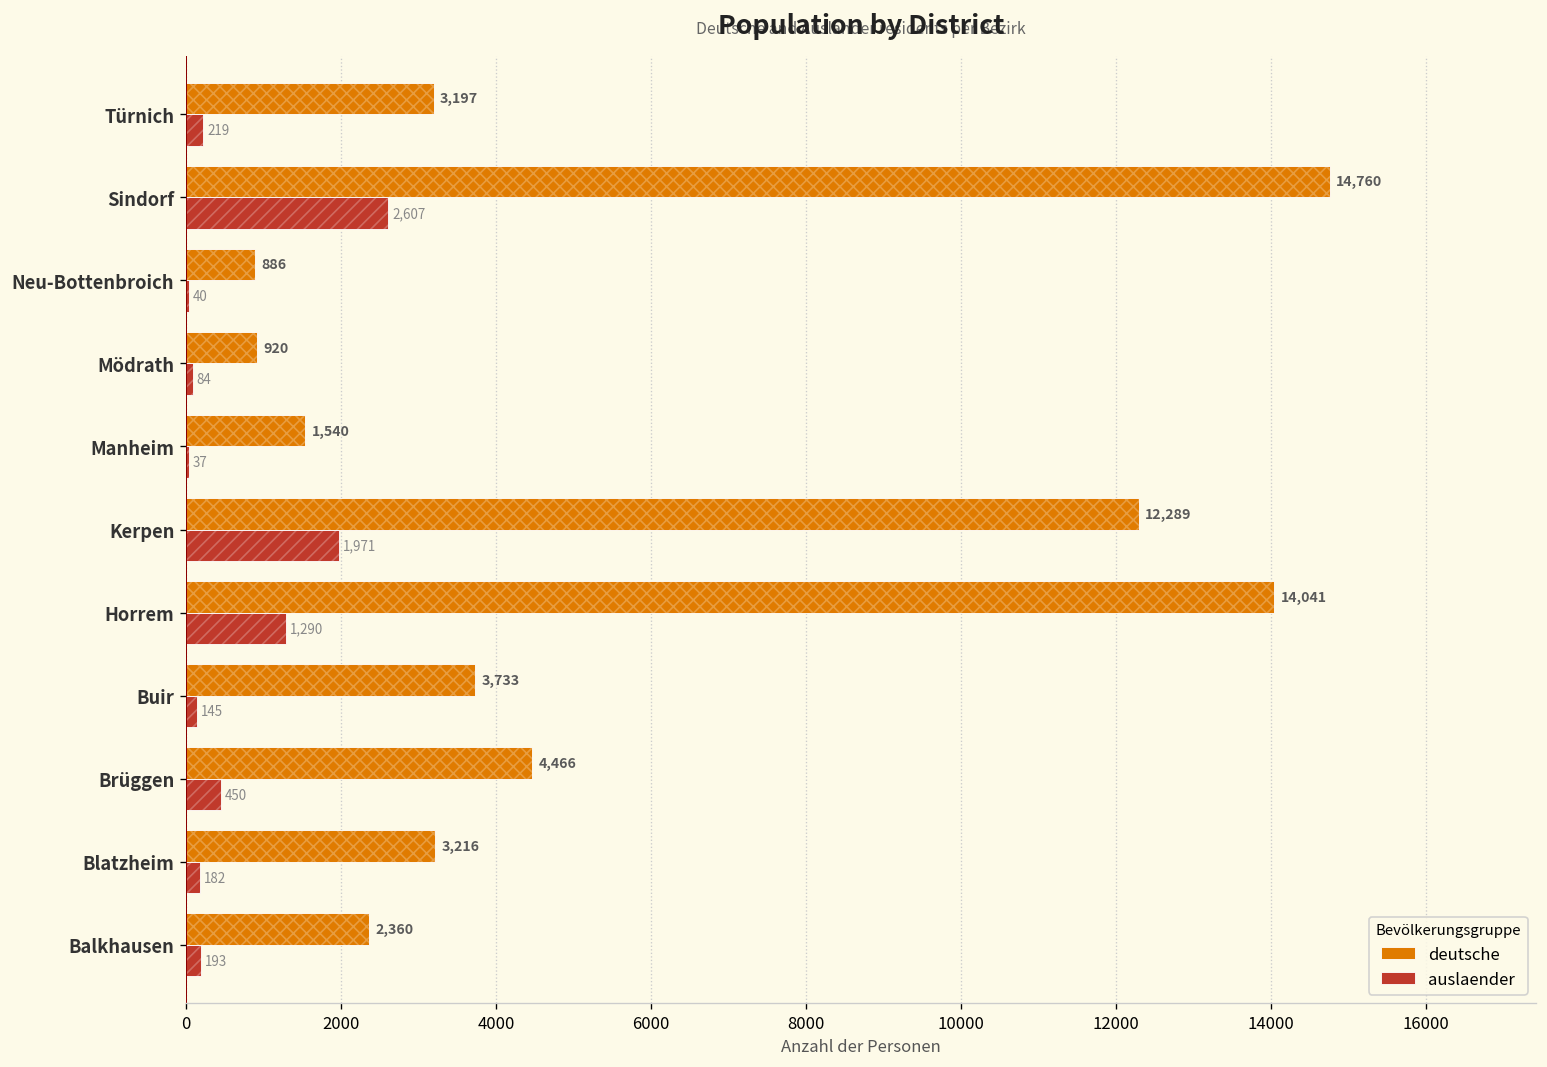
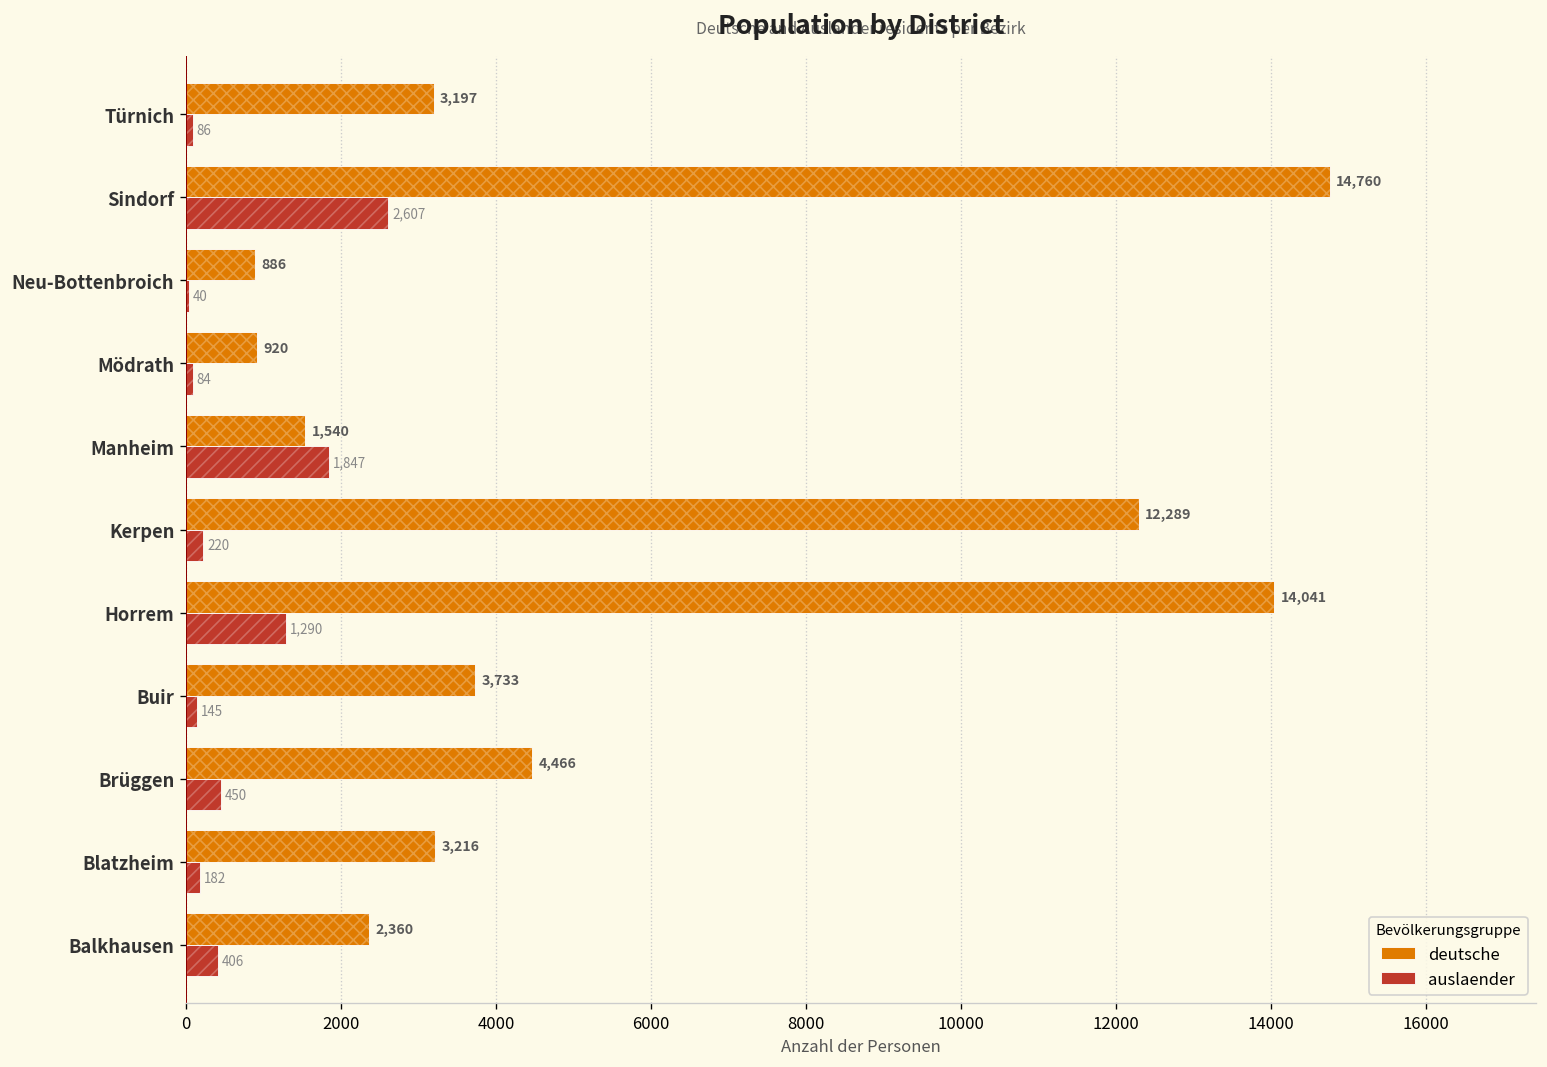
  {
    "deutsche": {
      "Türnich": "3,197",
      "Sindorf": "14,760",
      "Neu-Bottenbroich": "886",
      "Mödrath": "920",
      "Manheim": "1,540",
      "Kerpen": "12,289",
      "Horrem": "14,041",
      "Buir": "3,733",
      "Brüggen": "4,466",
      "Blatzheim": "3,216",
      "Balkhausen": "2,360"
    },
    "auslaender": {
-     "Türnich": "219",
+     "Türnich": "86",
      "Sindorf": "2,607",
      "Neu-Bottenbroich": "40",
      "Mödrath": "84",
-     "Manheim": "37",
-     "Kerpen": "1,971",
+     "Manheim": "1,847",
+     "Kerpen": "220",
      "Horrem": "1,290",
      "Buir": "145",
      "Brüggen": "450",
      "Blatzheim": "182",
-     "Balkhausen": "193"
+     "Balkhausen": "406"
    }
  }
